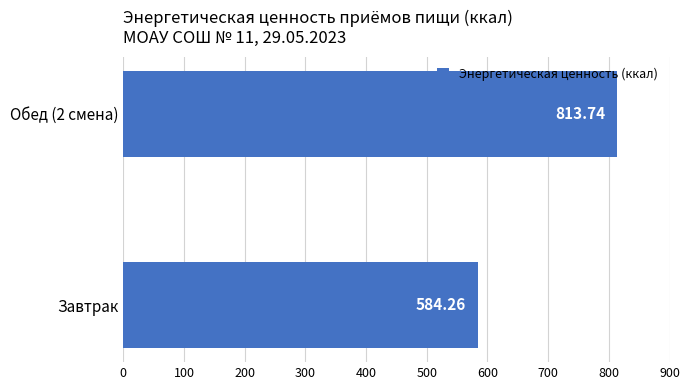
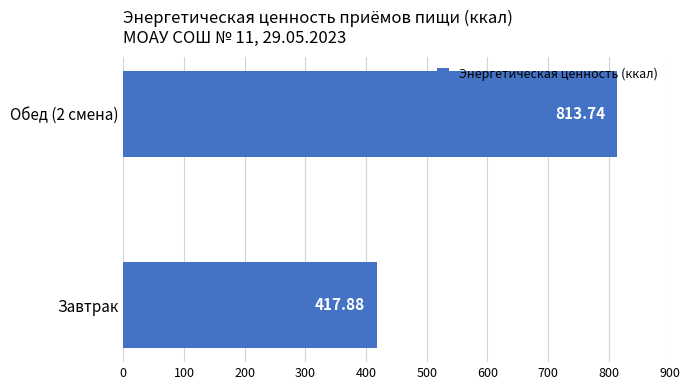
  {
    "Обед (2 смена)": 813.74,
-   "Завтрак": 584.26
+   "Завтрак": 417.88
  }
